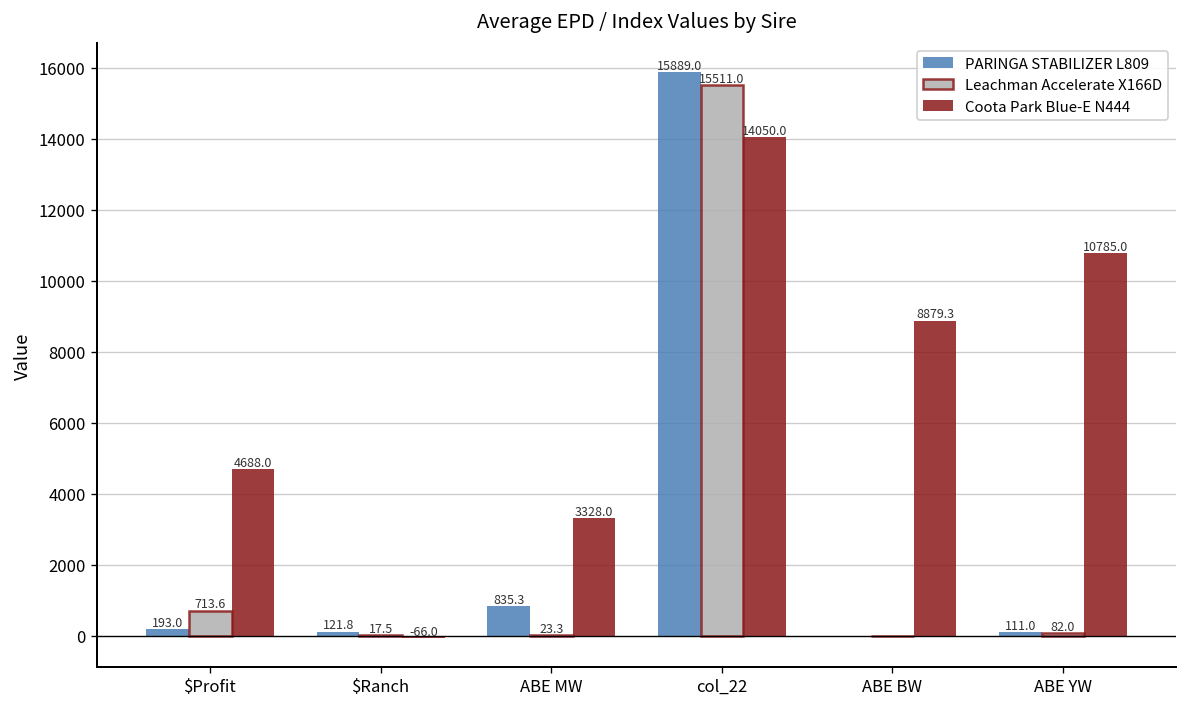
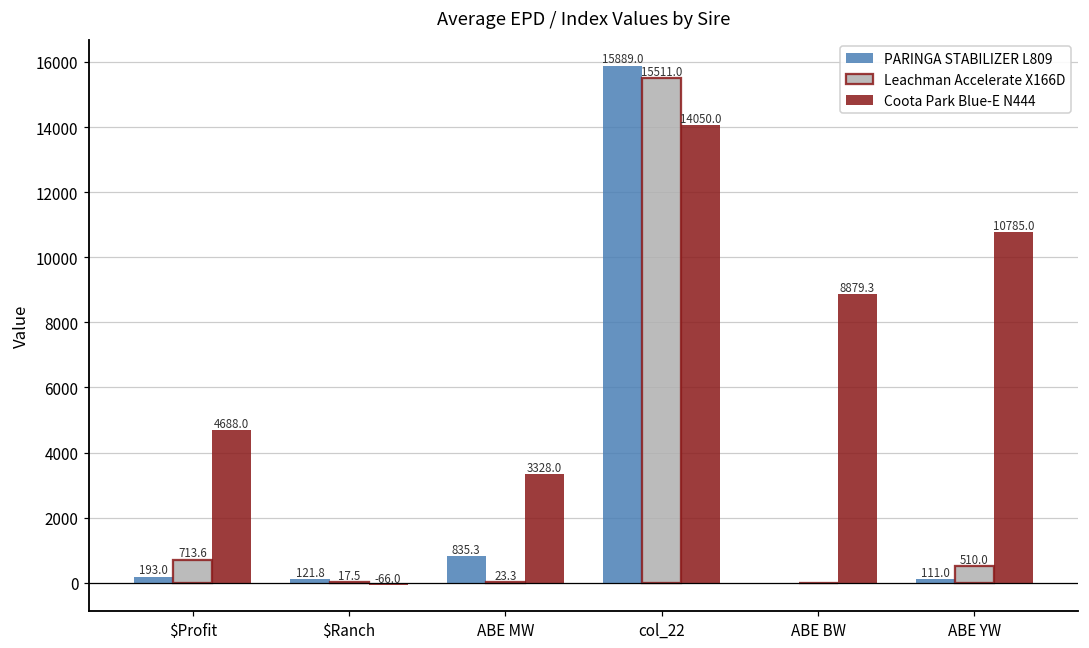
  {
    "PARINGA STABILIZER L809": {
      "$Profit": 193.0,
      "$Ranch": 121.8,
      "ABE MW": 835.3,
      "col_22": 15889.0,
      "ABE YW": 111.0
    },
    "Leachman Accelerate X166D": {
      "$Profit": 713.6,
      "$Ranch": 17.5,
      "ABE MW": 23.3,
      "col_22": 15511.0,
-     "ABE YW": 82.0
+     "ABE YW": 510.0
    },
    "Coota Park Blue-E N444": {
      "$Profit": 4688.0,
      "$Ranch": -66.0,
      "ABE MW": 3328.0,
      "col_22": 14050.0,
      "ABE BW": 8879.3,
      "ABE YW": 10785.0
    }
  }
